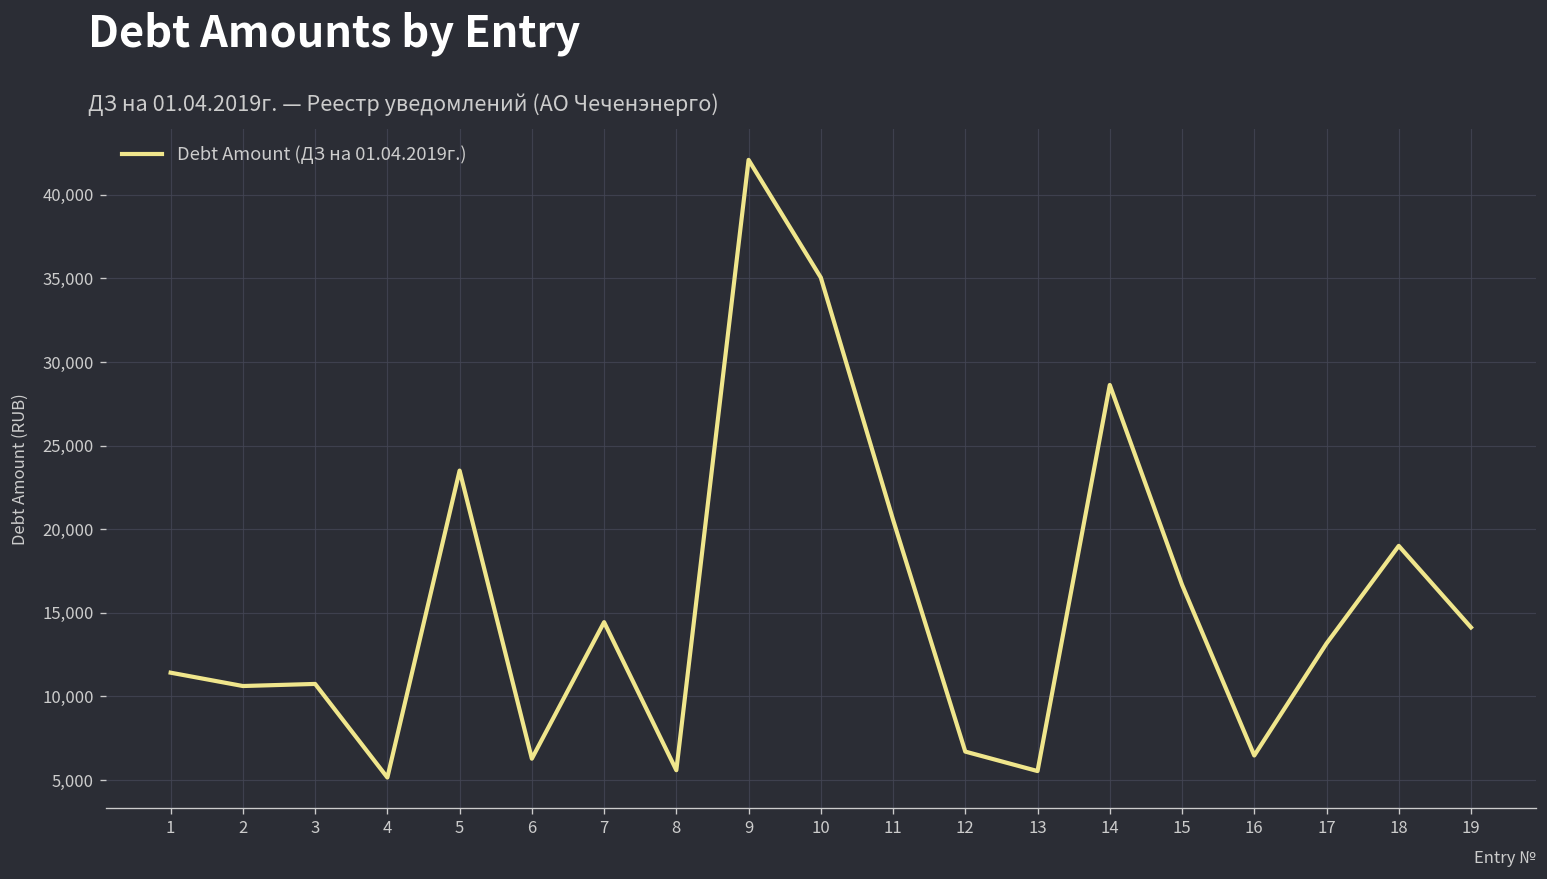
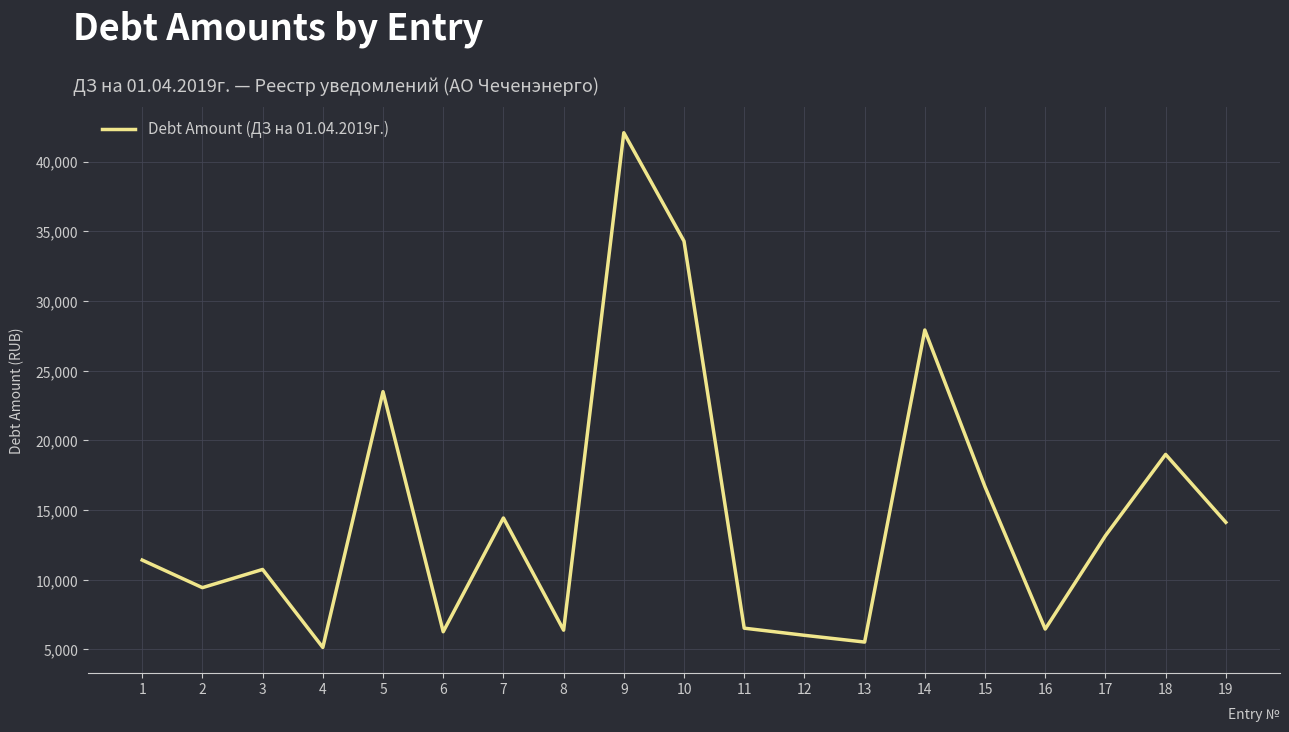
  {
    "1": "11,400",
-   "2": "10,600",
+   "2": "9,400",
    "3": "10,700",
    "4": "5,100",
    "5": "23,500",
    "6": "6,300",
    "7": "14,400",
-   "8": "5,600",
+   "8": "6,400",
    "9": "42,100",
-   "10": "35,000",
-   "11": "20,600",
-   "12": "6,700",
+   "10": "34,300",
+   "11": "6,500",
+   "12": "6,000",
    "13": "5,500",
-   "14": "28,600",
+   "14": "27,900",
    "15": "16,700",
    "16": "6,500",
    "17": "13,200",
    "18": "19,000",
    "19": "14,100"
  }
